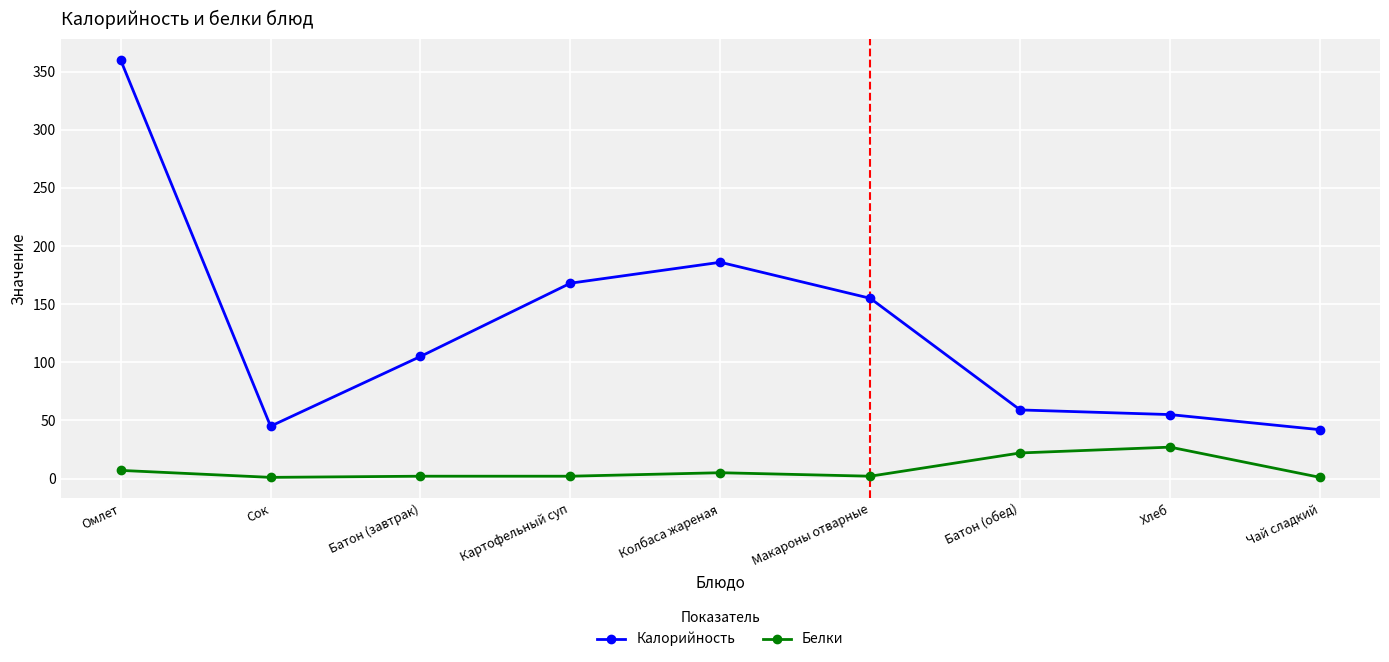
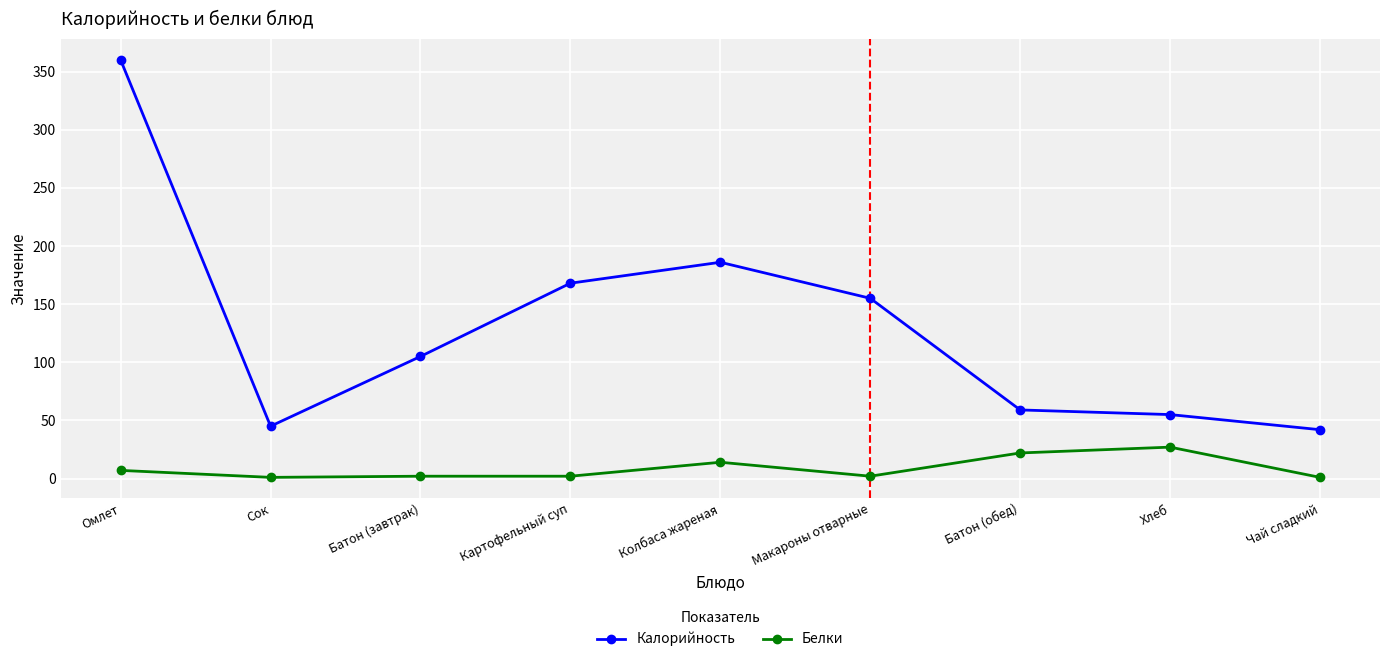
  {
    "Калорийность": {
      "Омлет": 360,
      "Сок": 45,
      "Батон (завтрак)": 105,
      "Картофельный суп": 168,
      "Колбаса жареная": 186,
      "Макароны отварные": 155,
      "Батон (обед)": 59,
      "Хлеб": 55,
      "Чай сладкий": 42
    },
    "Белки": {
      "Омлет": 7,
      "Сок": 1,
      "Батон (завтрак)": 2,
      "Картофельный суп": 2,
-     "Колбаса жареная": 5,
+     "Колбаса жареная": 14,
      "Макароны отварные": 2,
      "Батон (обед)": 22,
      "Хлеб": 27,
      "Чай сладкий": 1
    }
  }
